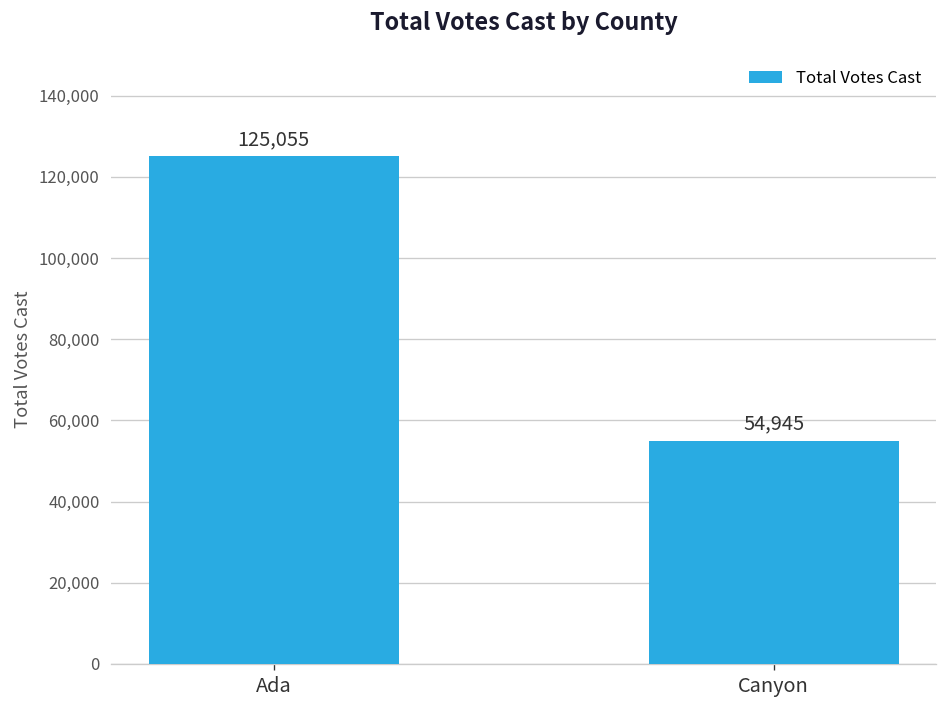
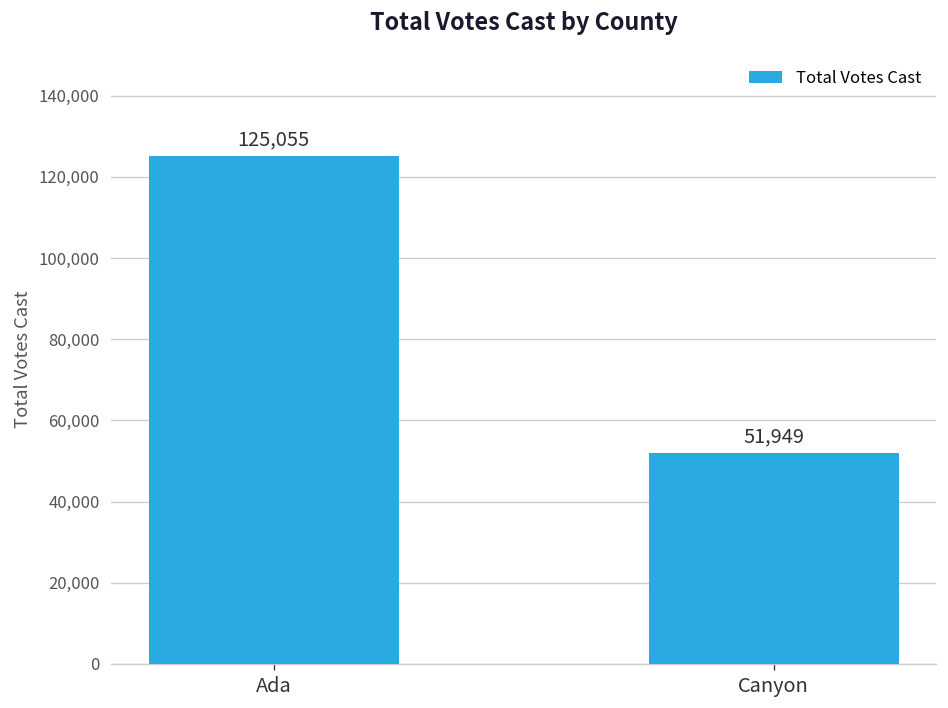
  {
    "Ada": "125,055",
-   "Canyon": "54,945"
+   "Canyon": "51,949"
  }
